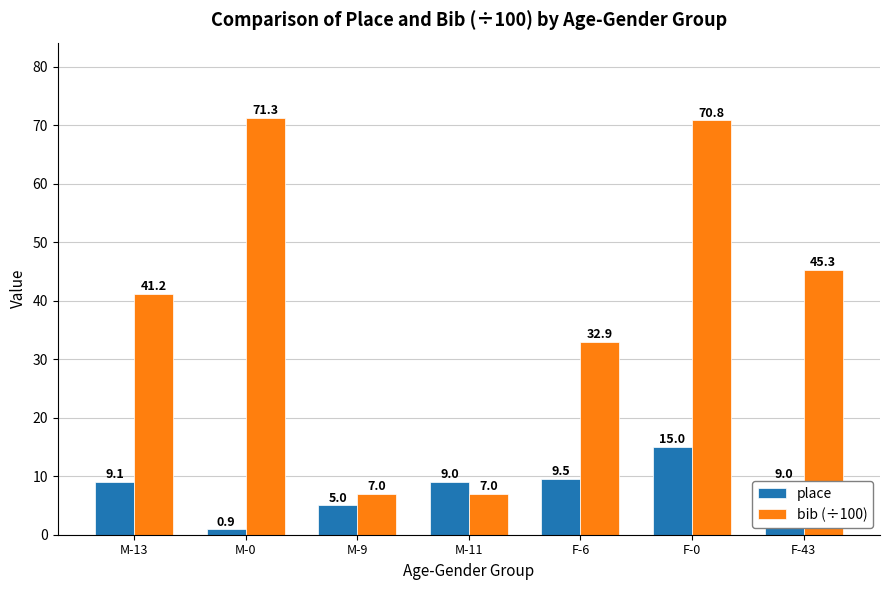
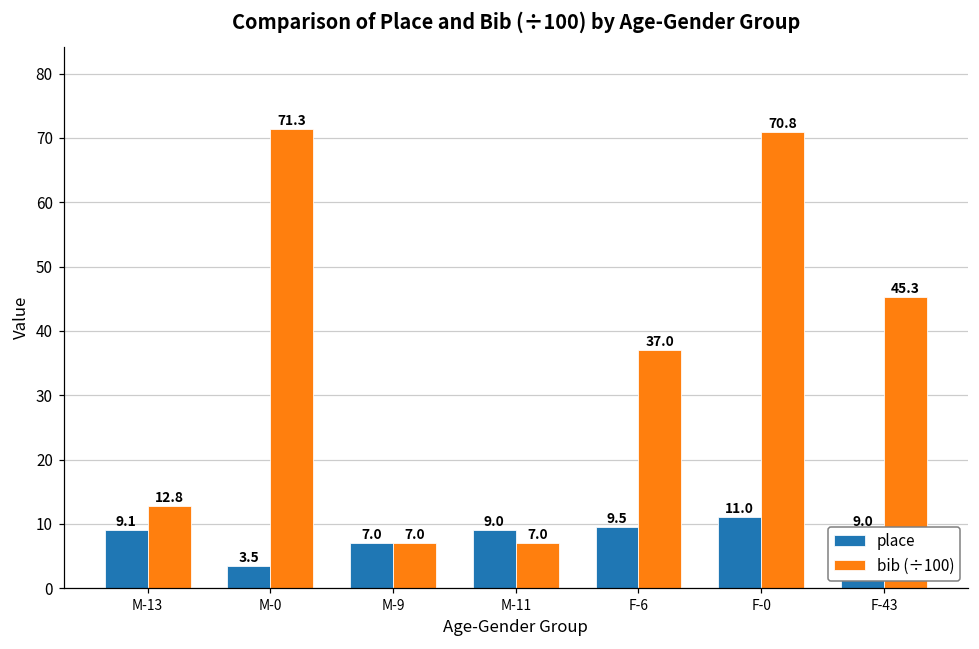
  {
    "place": {
      "M-13": 9.1,
-     "M-0": 0.9,
-     "M-9": 5.0,
+     "M-0": 3.5,
+     "M-9": 7.0,
      "M-11": 9.0,
      "F-6": 9.5,
-     "F-0": 15.0
+     "F-0": 11.0
    },
    "bib (÷100)": {
-     "M-13": 41.2,
+     "M-13": 12.8,
      "M-0": 71.3,
      "M-9": 7.0,
      "M-11": 7.0,
-     "F-6": 32.9,
+     "F-6": 37.0,
      "F-0": 70.8,
      "F-43": 45.3
    }
  }
